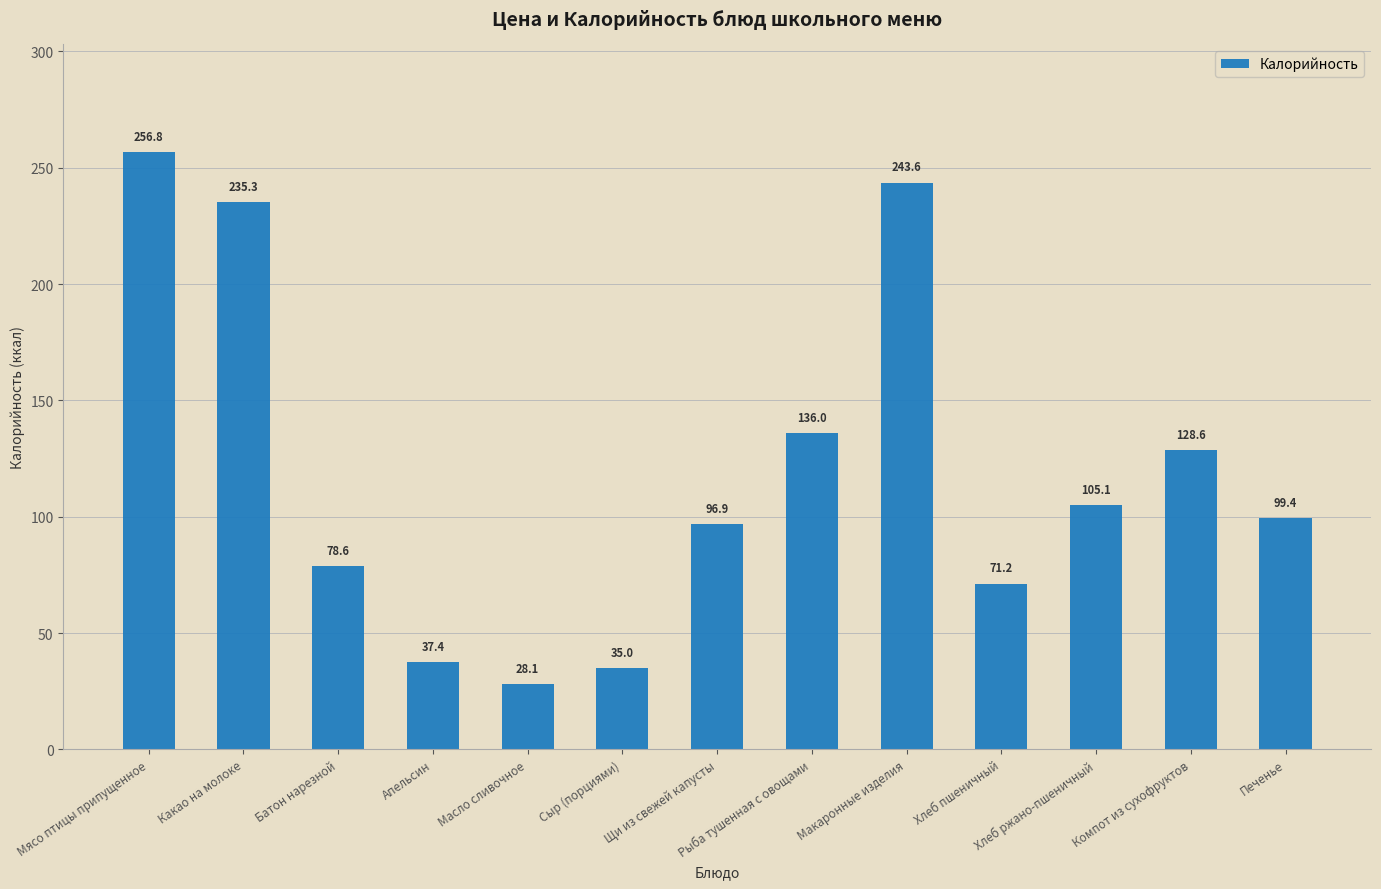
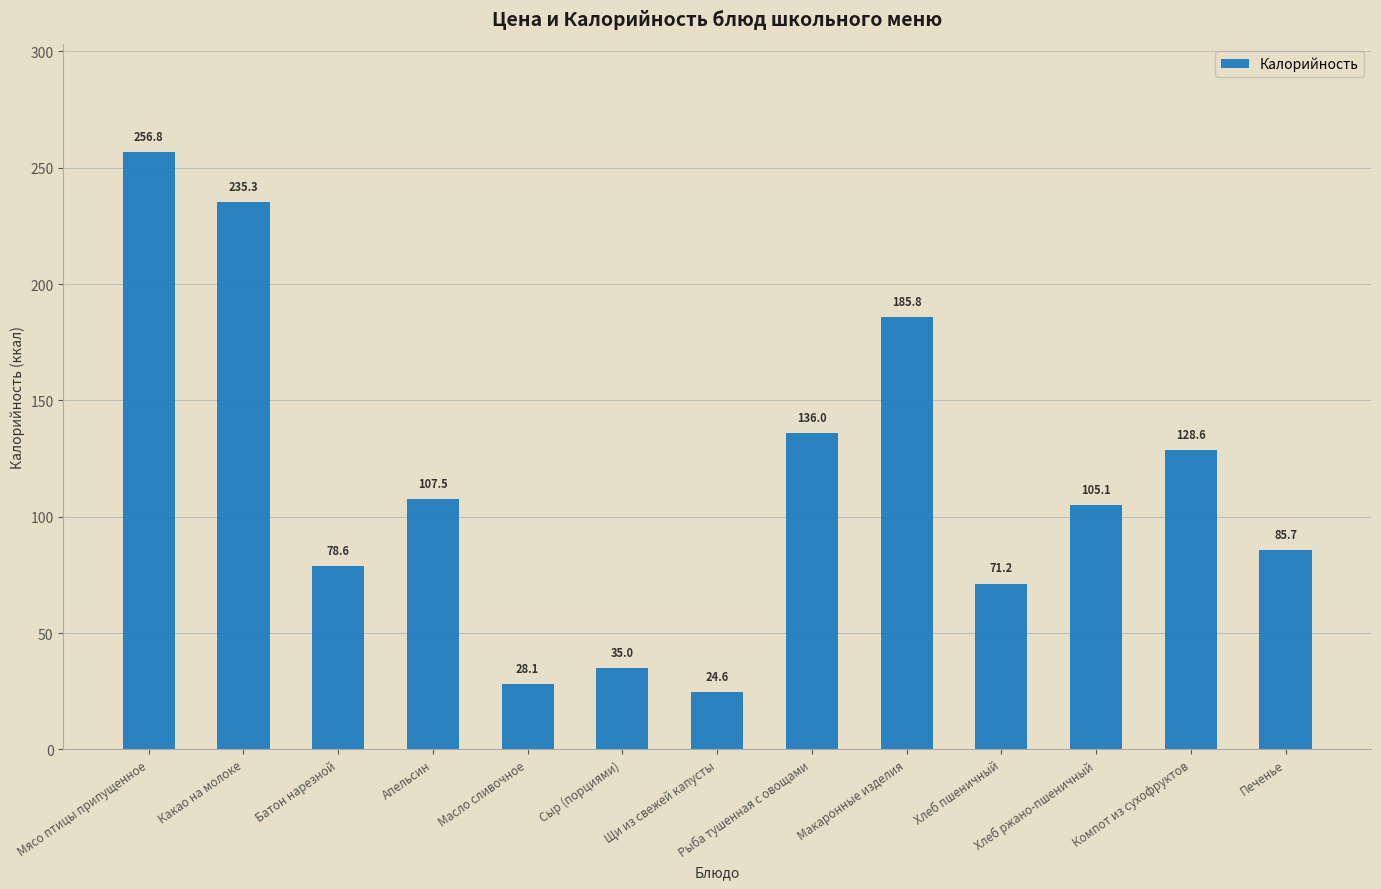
  {
    "Мясо птицы припущенное": 256.8,
    "Какао на молоке": 235.3,
    "Батон нарезной": 78.6,
-   "Апельсин": 37.4,
+   "Апельсин": 107.5,
    "Масло сливочное": 28.1,
    "Сыр (порциями)": 35.0,
-   "Щи из свежей капусты": 96.9,
+   "Щи из свежей капусты": 24.6,
    "Рыба тушенная с овощами": 136.0,
-   "Макаронные изделия": 243.6,
+   "Макаронные изделия": 185.8,
    "Хлеб пшеничный": 71.2,
    "Хлеб ржано-пшеничный": 105.1,
    "Компот из сухофруктов": 128.6,
-   "Печенье": 99.4
+   "Печенье": 85.7
  }
